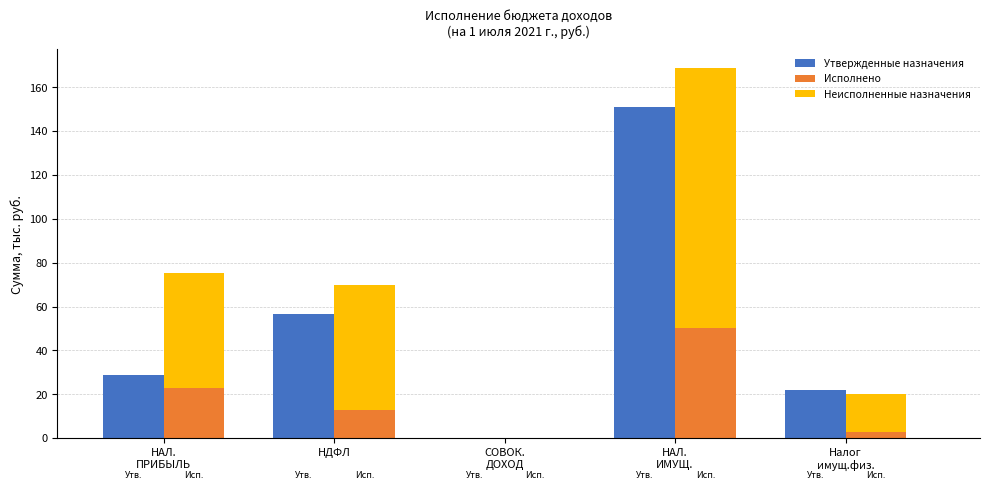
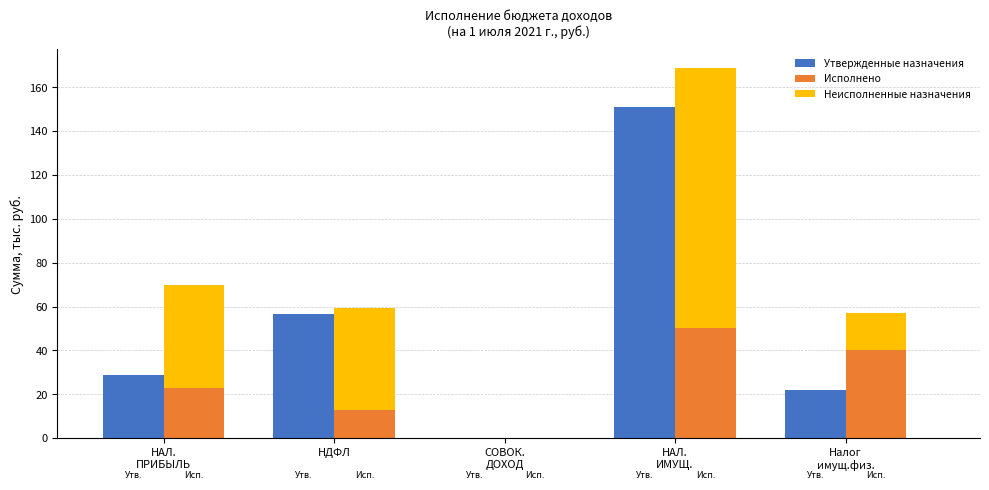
  {
    "Утвержденные назначения": {
      "НАЛ. ПРИБЫЛЬ": 29,
      "НДФЛ": 56,
      "НАЛ. ИМУЩ.": 151,
      "Налог имущ.физ.": 22
    },
    "Исполнено": {
      "НАЛ. ПРИБЫЛЬ": 23,
      "НДФЛ": 13,
      "СОВОК. ДОХОД": 0,
      "НАЛ. ИМУЩ.": 50,
-     "Налог имущ.физ.": 3
+     "Налог имущ.физ.": 40
    },
    "Неисполненные назначения": {
-     "НАЛ. ПРИБЫЛЬ": 53,
-     "НДФЛ": 57,
+     "НАЛ. ПРИБЫЛЬ": 47,
+     "НДФЛ": 47,
      "НАЛ. ИМУЩ.": 119,
      "Налог имущ.физ.": 17
    }
  }
